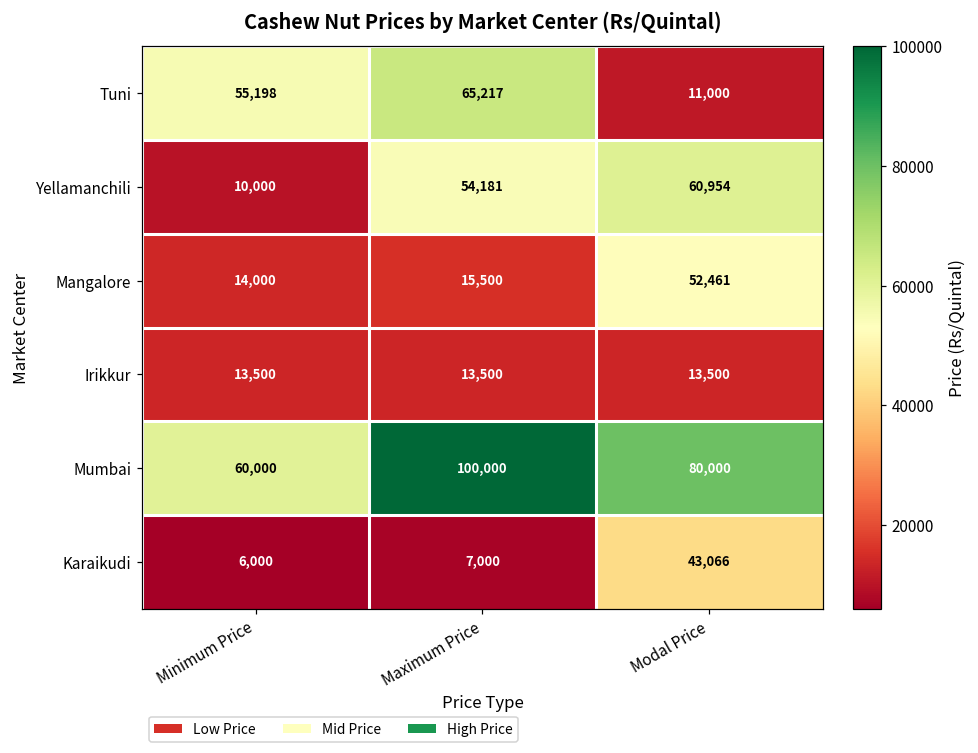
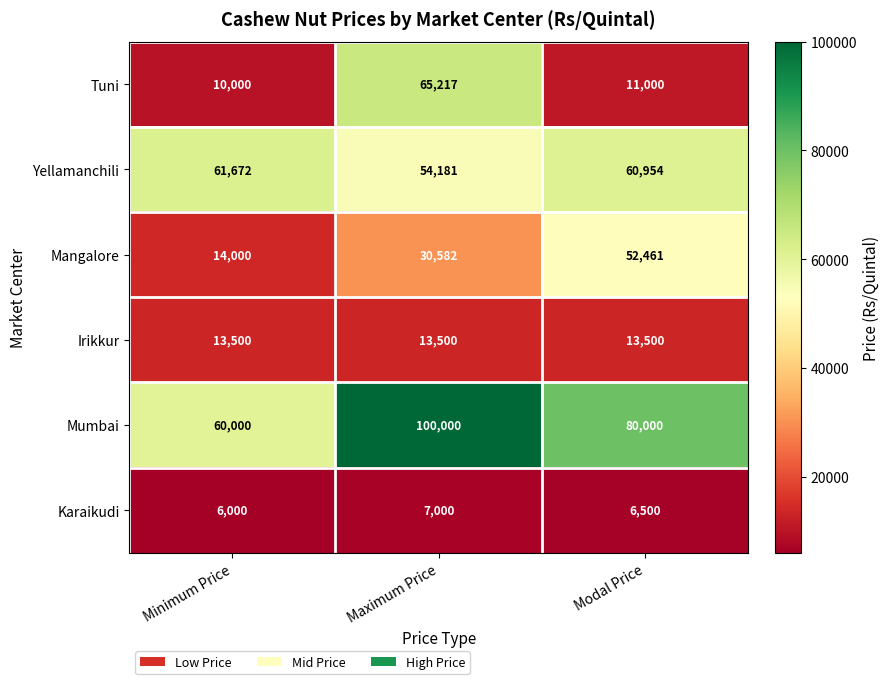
  {
    "Tuni": {
-     "Minimum Price": "55,198",
+     "Minimum Price": "10,000",
      "Maximum Price": "65,217",
      "Modal Price": "11,000"
    },
    "Yellamanchili": {
-     "Minimum Price": "10,000",
+     "Minimum Price": "61,672",
      "Maximum Price": "54,181",
      "Modal Price": "60,954"
    },
    "Mangalore": {
      "Minimum Price": "14,000",
-     "Maximum Price": "15,500",
+     "Maximum Price": "30,582",
      "Modal Price": "52,461"
    },
    "Irikkur": {
      "Minimum Price": "13,500",
      "Maximum Price": "13,500",
      "Modal Price": "13,500"
    },
    "Mumbai": {
      "Minimum Price": "60,000",
      "Maximum Price": "100,000",
      "Modal Price": "80,000"
    },
    "Karaikudi": {
      "Minimum Price": "6,000",
      "Maximum Price": "7,000",
-     "Modal Price": "43,066"
+     "Modal Price": "6,500"
    }
  }
